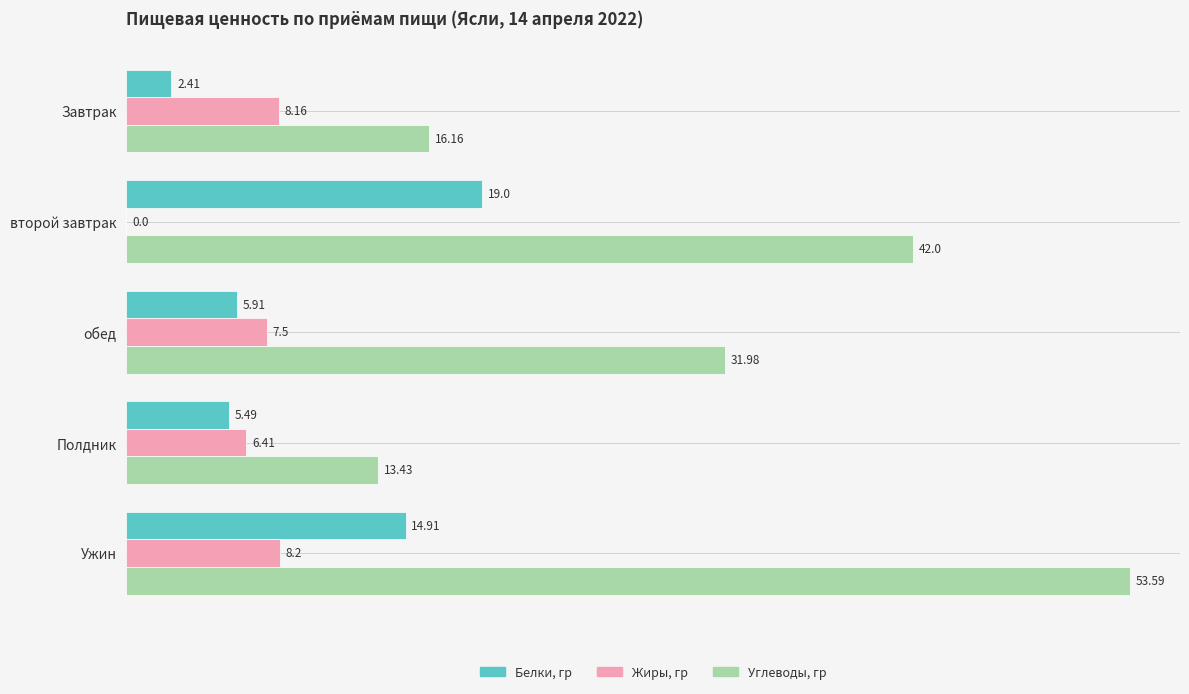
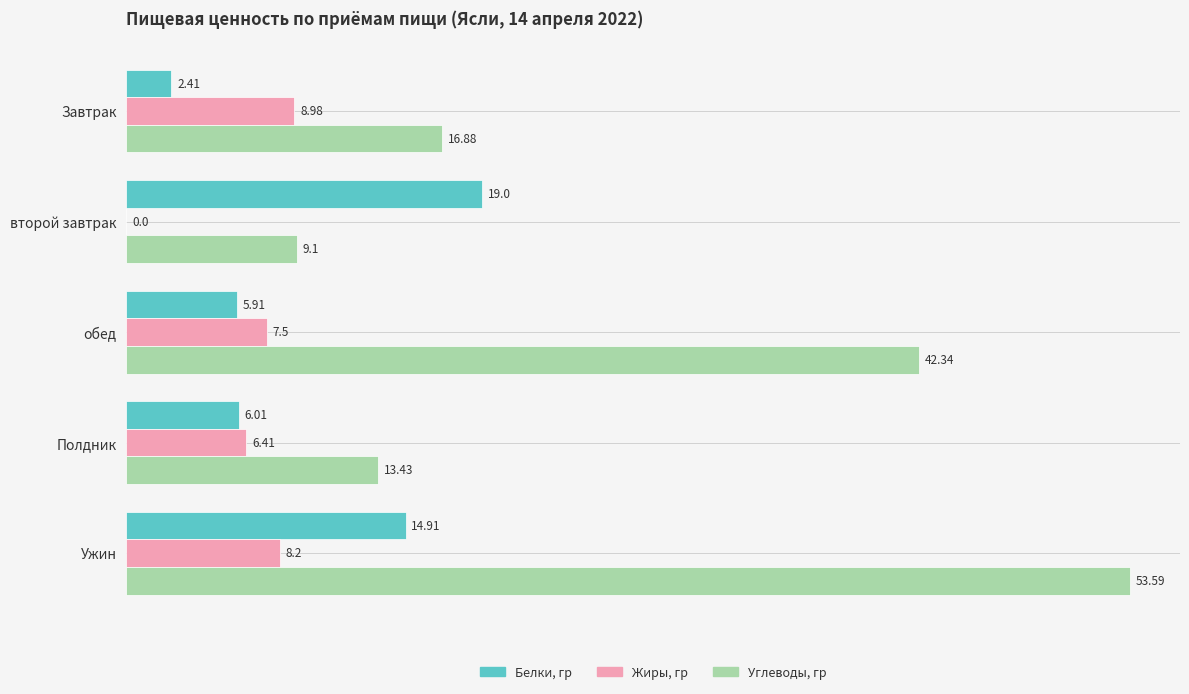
  {
    "Белки, гр": {
      "Завтрак": 2.41,
      "второй завтрак": 19.0,
      "обед": 5.91,
-     "Полдник": 5.49,
+     "Полдник": 6.01,
      "Ужин": 14.91
    },
    "Жиры, гр": {
-     "Завтрак": 8.16,
+     "Завтрак": 8.98,
      "второй завтрак": 0.0,
      "обед": 7.5,
      "Полдник": 6.41,
      "Ужин": 8.2
    },
    "Углеводы, гр": {
-     "Завтрак": 16.16,
-     "второй завтрак": 42.0,
-     "обед": 31.98,
+     "Завтрак": 16.88,
+     "второй завтрак": 9.1,
+     "обед": 42.34,
      "Полдник": 13.43,
      "Ужин": 53.59
    }
  }
